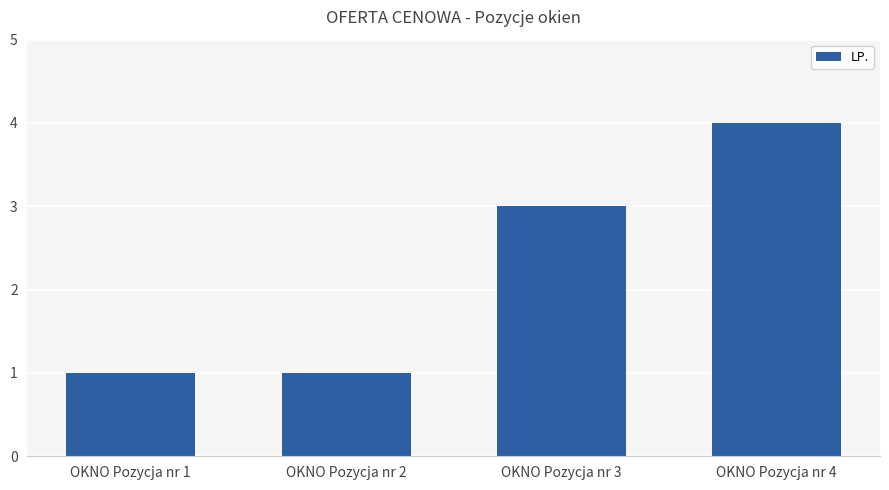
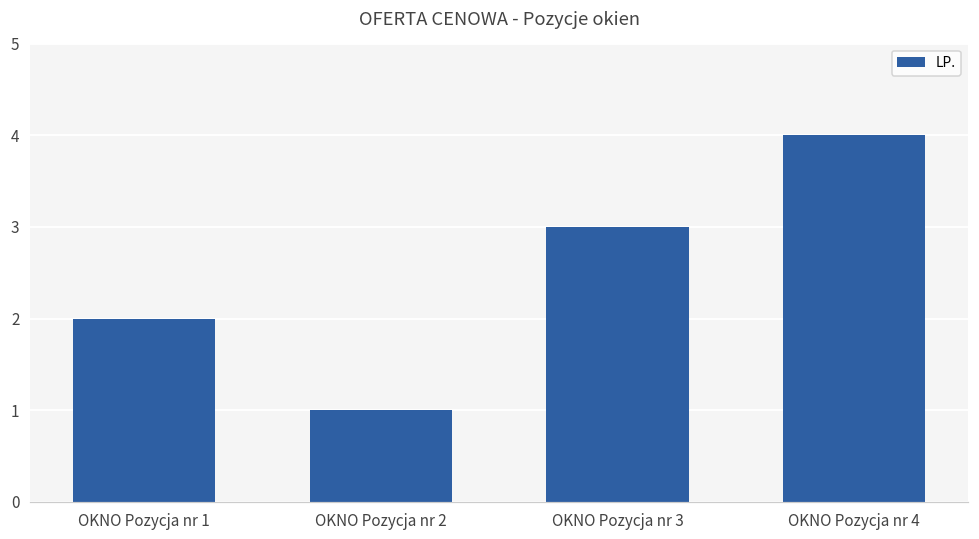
  {
-   "OKNO Pozycja nr 1": 1,
+   "OKNO Pozycja nr 1": 2,
    "OKNO Pozycja nr 2": 1,
    "OKNO Pozycja nr 3": 3,
    "OKNO Pozycja nr 4": 4
  }
